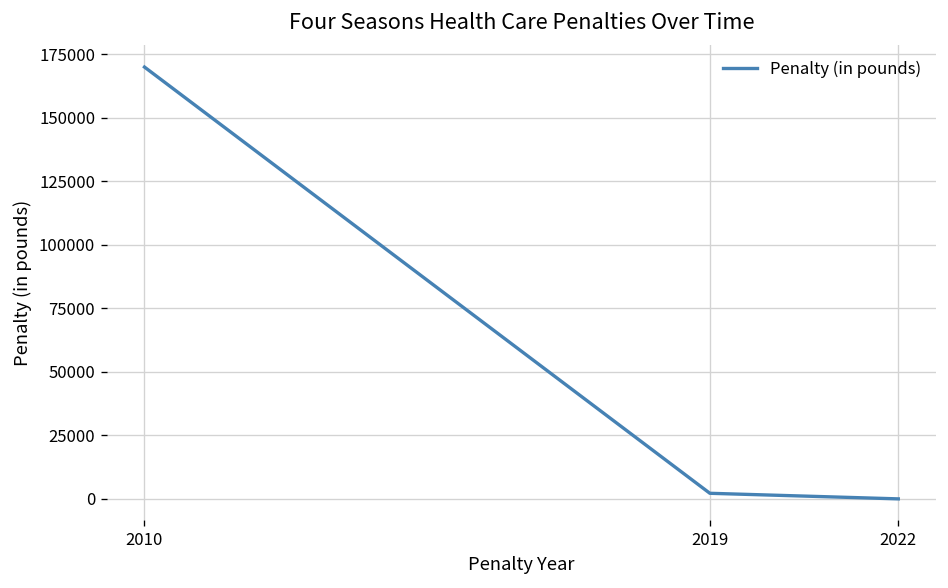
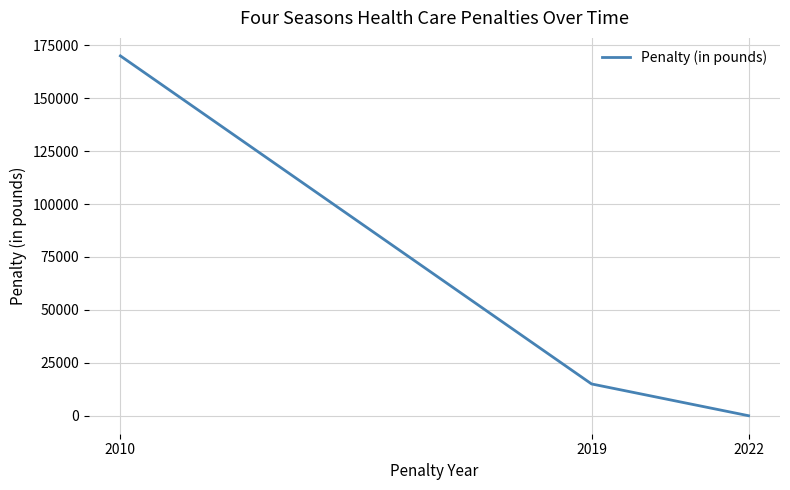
  {
    "2010": 170000,
-   "2019": 2000,
+   "2019": 15000,
    "2022": 0
  }
